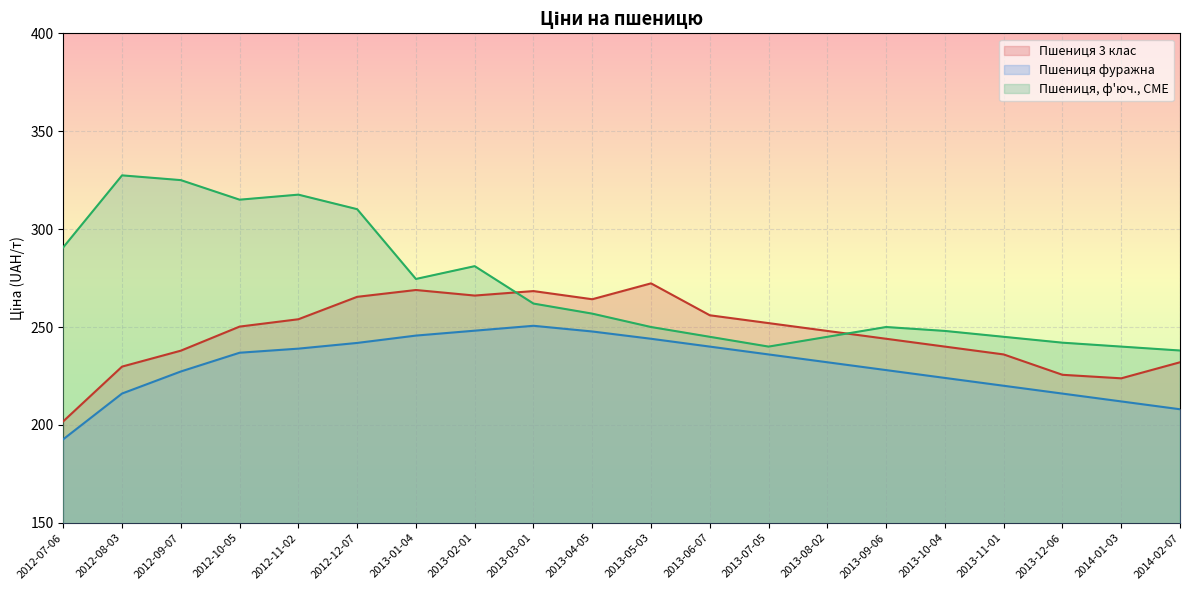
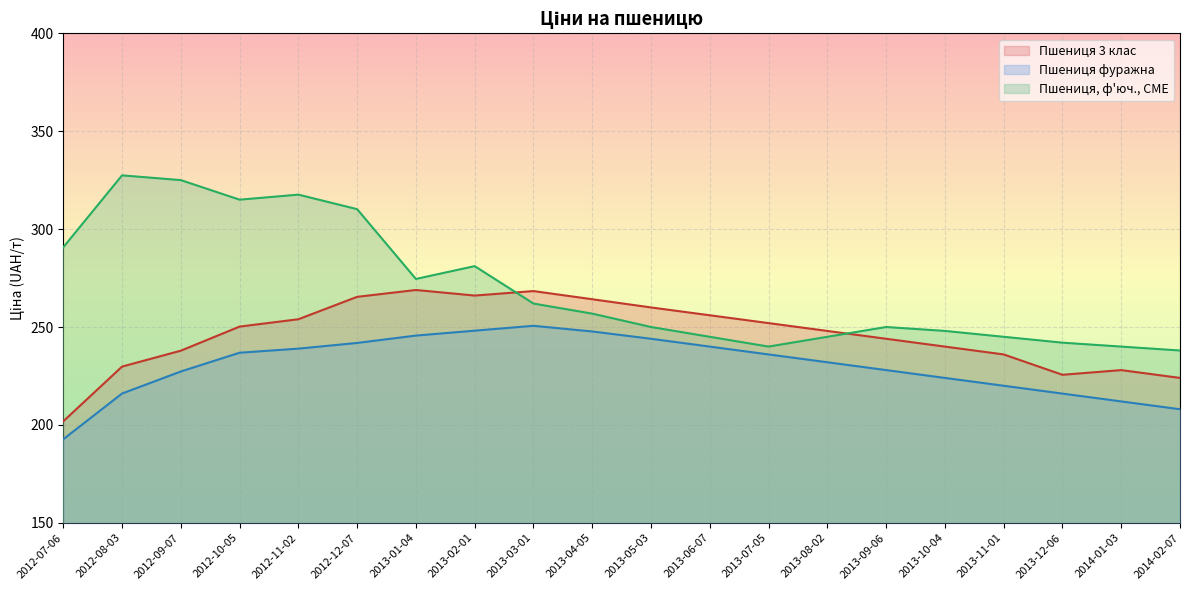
  {
    "Пшениця 3 клас": {
      "2012-07-06": 202,
      "2012-08-03": 230,
      "2012-09-07": 238,
      "2012-10-05": 250,
      "2012-11-02": 254,
      "2012-12-07": 265,
      "2013-01-04": 269,
      "2013-02-01": 266,
      "2013-03-01": 268,
      "2013-04-05": 264,
-     "2013-05-03": 272,
+     "2013-05-03": 260,
      "2013-06-07": 256,
      "2013-07-05": 252,
      "2013-08-02": 248,
      "2013-09-06": 244,
      "2013-10-04": 240,
      "2013-11-01": 236,
      "2013-12-06": 226,
-     "2014-01-03": 224,
-     "2014-02-07": 232
+     "2014-01-03": 228,
+     "2014-02-07": 224
    }
  }
